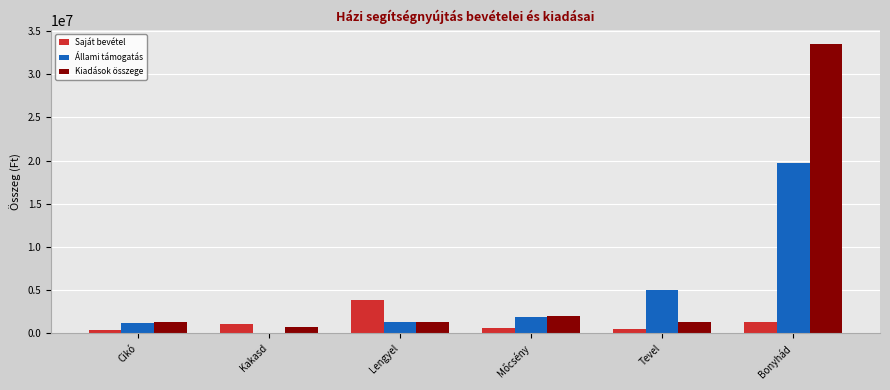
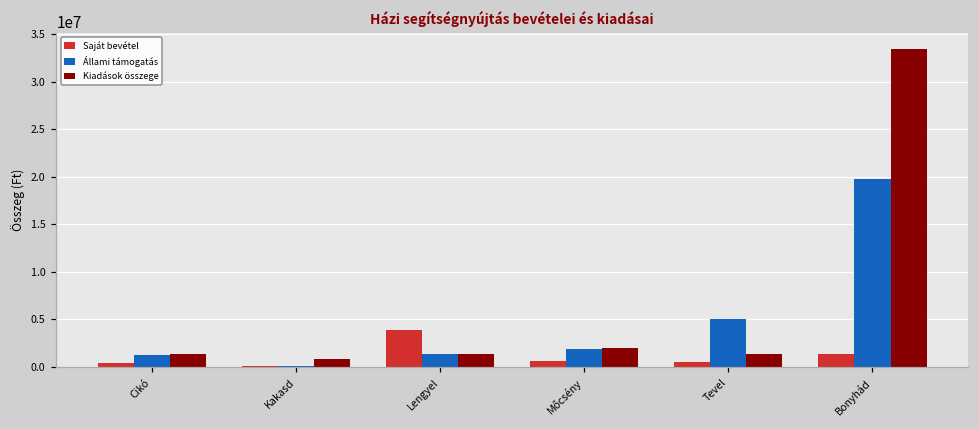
  {
    "Saját bevétel": {
      "Cikó": 0,
-     "Kakasd": 1000000,
+     "Kakasd": 0,
      "Lengyel": 4000000,
      "Mőcsény": 1000000,
      "Tevel": 0,
      "Bonyhád": 1000000
    },
    "Állami támogatás": {
      "Cikó": 1000000,
      "Lengyel": 1000000,
      "Mőcsény": 2000000,
      "Tevel": 5000000,
      "Bonyhád": 20000000
    },
    "Kiadások összege": {
      "Cikó": 1000000,
      "Kakasd": 1000000,
      "Lengyel": 1000000,
      "Mőcsény": 2000000,
      "Tevel": 1000000,
      "Bonyhád": 33000000
    }
  }
